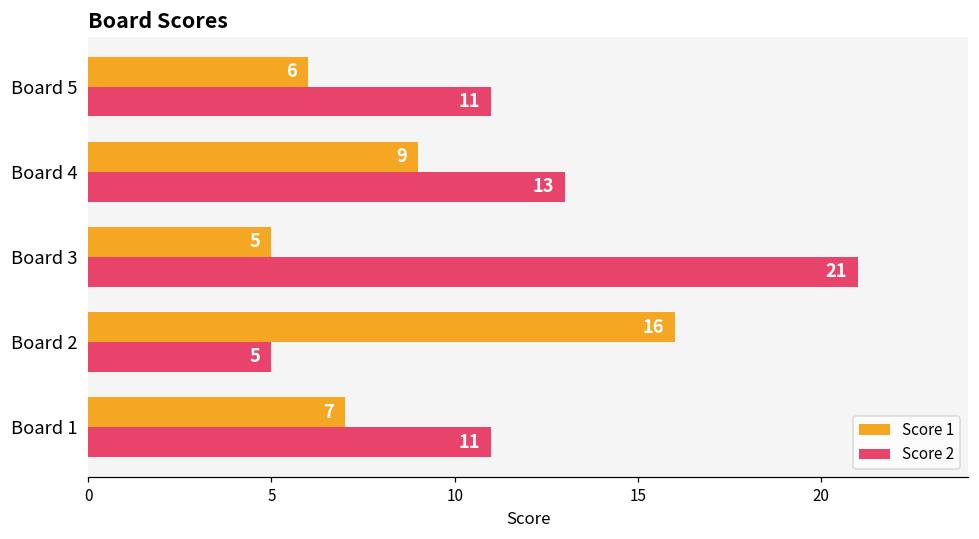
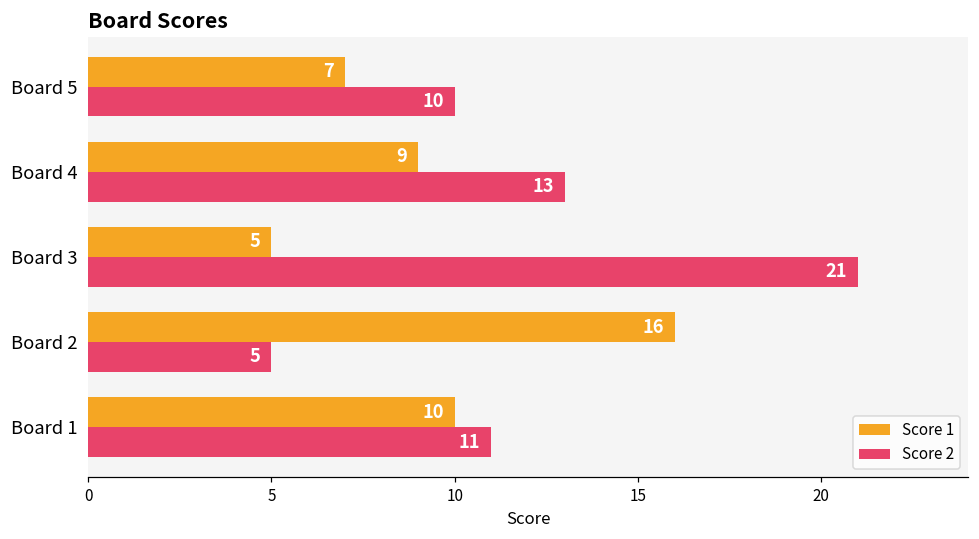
  {
    "Score 1": {
-     "Board 5": 6,
+     "Board 5": 7,
      "Board 4": 9,
      "Board 3": 5,
      "Board 2": 16,
-     "Board 1": 7
+     "Board 1": 10
    },
    "Score 2": {
-     "Board 5": 11,
+     "Board 5": 10,
      "Board 4": 13,
      "Board 3": 21,
      "Board 2": 5,
      "Board 1": 11
    }
  }
